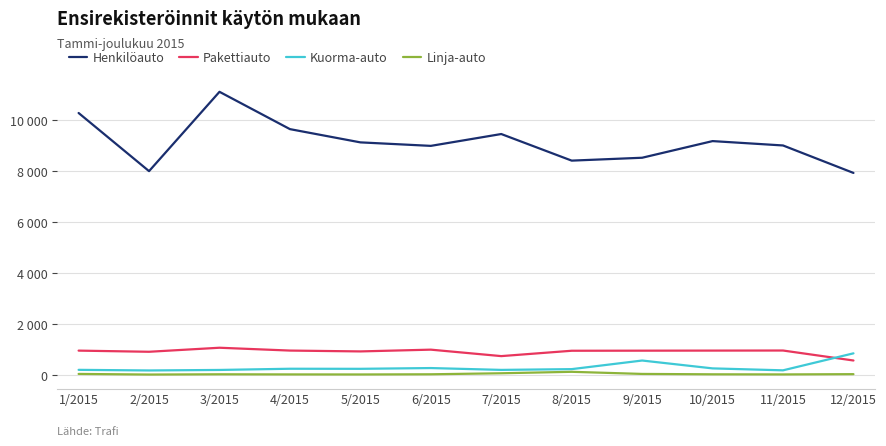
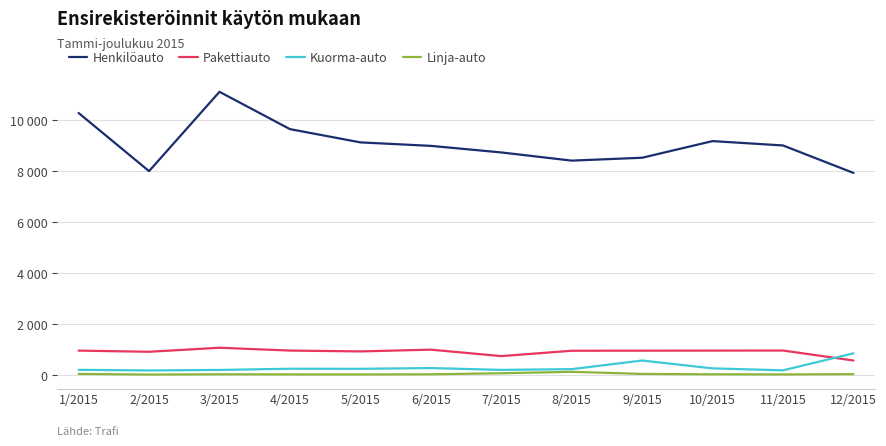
  {
    "Henkilöauto": {
      "1/2015": 10300,
      "2/2015": 8000,
      "3/2015": 11100,
      "4/2015": 9600,
      "5/2015": 9100,
      "6/2015": 9000,
-     "7/2015": 9400,
+     "7/2015": 8700,
      "8/2015": 8400,
      "9/2015": 8500,
      "10/2015": 9200,
      "11/2015": 9000,
      "12/2015": 7900
    },
    "Pakettiauto": {
      "1/2015": 1000,
      "2/2015": 900,
      "3/2015": 1100,
      "4/2015": 1000,
      "5/2015": 900,
      "6/2015": 1000,
      "7/2015": 700,
      "8/2015": 1000,
      "9/2015": 1000,
      "10/2015": 1000,
      "11/2015": 1000,
      "12/2015": 600
    },
    "Kuorma-auto": {
      "1/2015": 200,
      "2/2015": 200,
      "3/2015": 200,
      "4/2015": 200,
      "5/2015": 200,
      "6/2015": 300,
      "7/2015": 200,
      "8/2015": 200,
      "9/2015": 600,
      "10/2015": 300,
      "11/2015": 200,
      "12/2015": 900
    },
    "Linja-auto": {
      "1/2015": 0,
      "2/2015": 0,
      "3/2015": 0,
      "4/2015": 0,
      "5/2015": 0,
      "6/2015": 0,
      "7/2015": 100,
      "8/2015": 100,
      "9/2015": 0,
      "10/2015": 0,
      "11/2015": 0,
      "12/2015": 0
    }
  }
